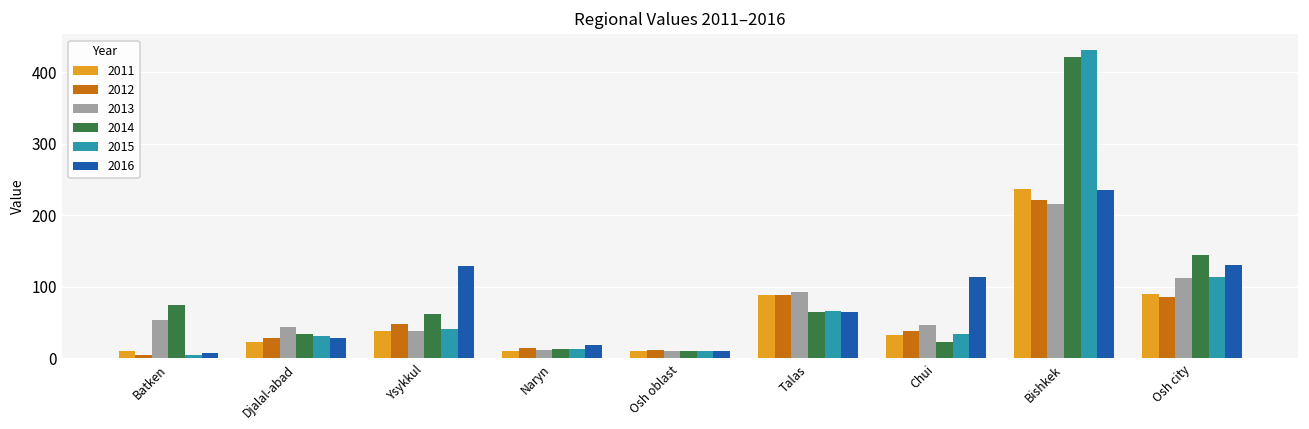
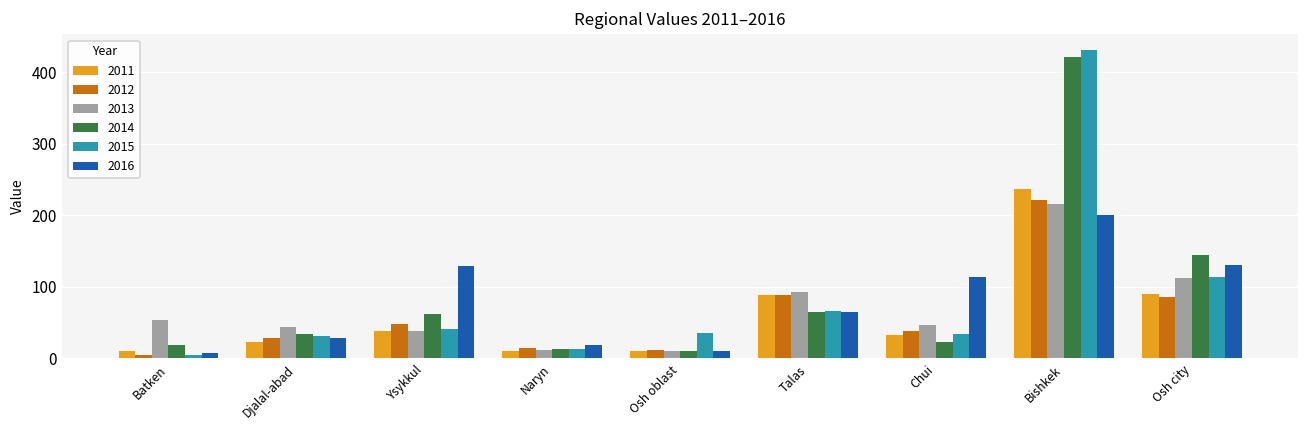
  {
    "2013": {
      "Batken": 50,
      "Djalal-abad": 40,
      "Ysykkul": 40,
      "Naryn": 10,
      "Osh oblast": 10,
      "Talas": 90,
      "Chui": 50,
      "Bishkek": 220,
      "Osh city": 110
    },
    "2014": {
-     "Batken": 70,
+     "Batken": 20,
      "Djalal-abad": 30,
      "Ysykkul": 60,
      "Naryn": 10,
      "Osh oblast": 10,
      "Talas": 70,
      "Chui": 20,
      "Bishkek": 420,
      "Osh city": 150
    },
    "2015": {
      "Batken": 10,
      "Djalal-abad": 30,
      "Ysykkul": 40,
      "Naryn": 10,
-     "Osh oblast": 10,
+     "Osh oblast": 40,
      "Talas": 70,
      "Chui": 30,
      "Bishkek": 430,
      "Osh city": 110
    },
    "2016": {
      "Batken": 10,
      "Djalal-abad": 30,
      "Ysykkul": 130,
      "Naryn": 20,
      "Osh oblast": 10,
      "Talas": 70,
      "Chui": 110,
-     "Bishkek": 240,
+     "Bishkek": 200,
      "Osh city": 130
    }
  }
